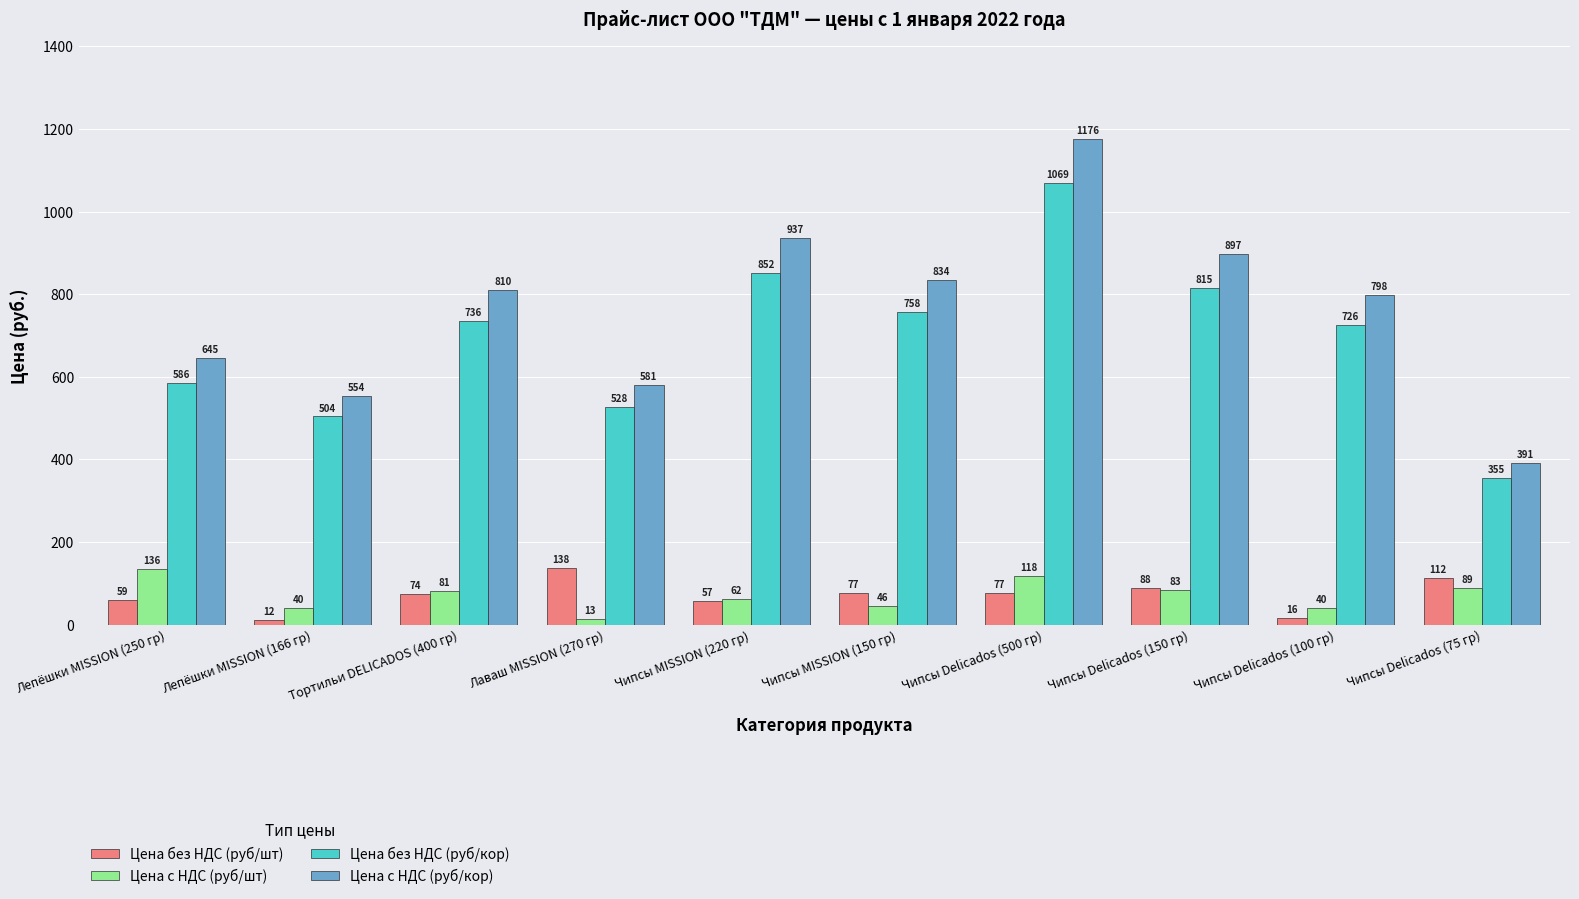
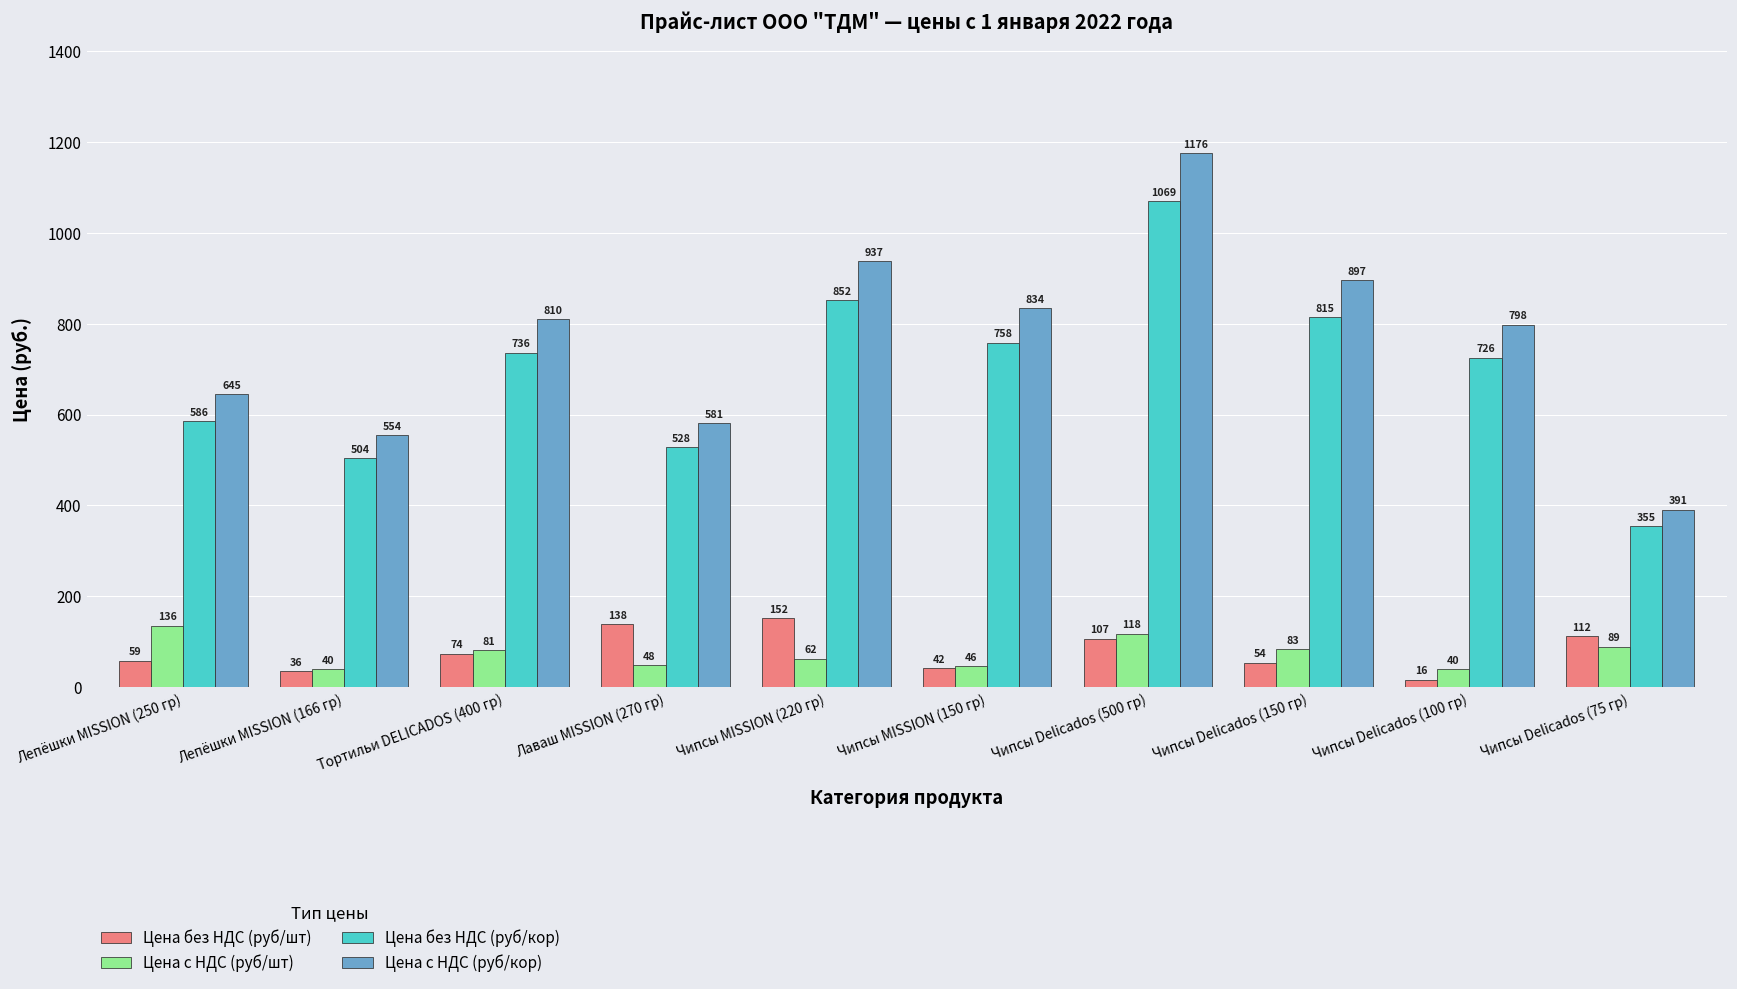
  {
    "Цена без НДС (руб/шт)": {
      "Лепёшки MISSION (250 гр)": 59,
-     "Лепёшки MISSION (166 гр)": 12,
+     "Лепёшки MISSION (166 гр)": 36,
      "Тортильи DELICADOS (400 гр)": 74,
      "Лаваш MISSION (270 гр)": 138,
-     "Чипсы MISSION (220 гр)": 57,
-     "Чипсы MISSION (150 гр)": 77,
-     "Чипсы Delicados (500 гр)": 77,
-     "Чипсы Delicados (150 гр)": 88,
+     "Чипсы MISSION (220 гр)": 152,
+     "Чипсы MISSION (150 гр)": 42,
+     "Чипсы Delicados (500 гр)": 107,
+     "Чипсы Delicados (150 гр)": 54,
      "Чипсы Delicados (100 гр)": 16,
      "Чипсы Delicados (75 гр)": 112
    },
    "Цена с НДС (руб/шт)": {
      "Лепёшки MISSION (250 гр)": 136,
      "Лепёшки MISSION (166 гр)": 40,
      "Тортильи DELICADOS (400 гр)": 81,
-     "Лаваш MISSION (270 гр)": 13,
+     "Лаваш MISSION (270 гр)": 48,
      "Чипсы MISSION (220 гр)": 62,
      "Чипсы MISSION (150 гр)": 46,
      "Чипсы Delicados (500 гр)": 118,
      "Чипсы Delicados (150 гр)": 83,
      "Чипсы Delicados (100 гр)": 40,
      "Чипсы Delicados (75 гр)": 89
    }
  }
